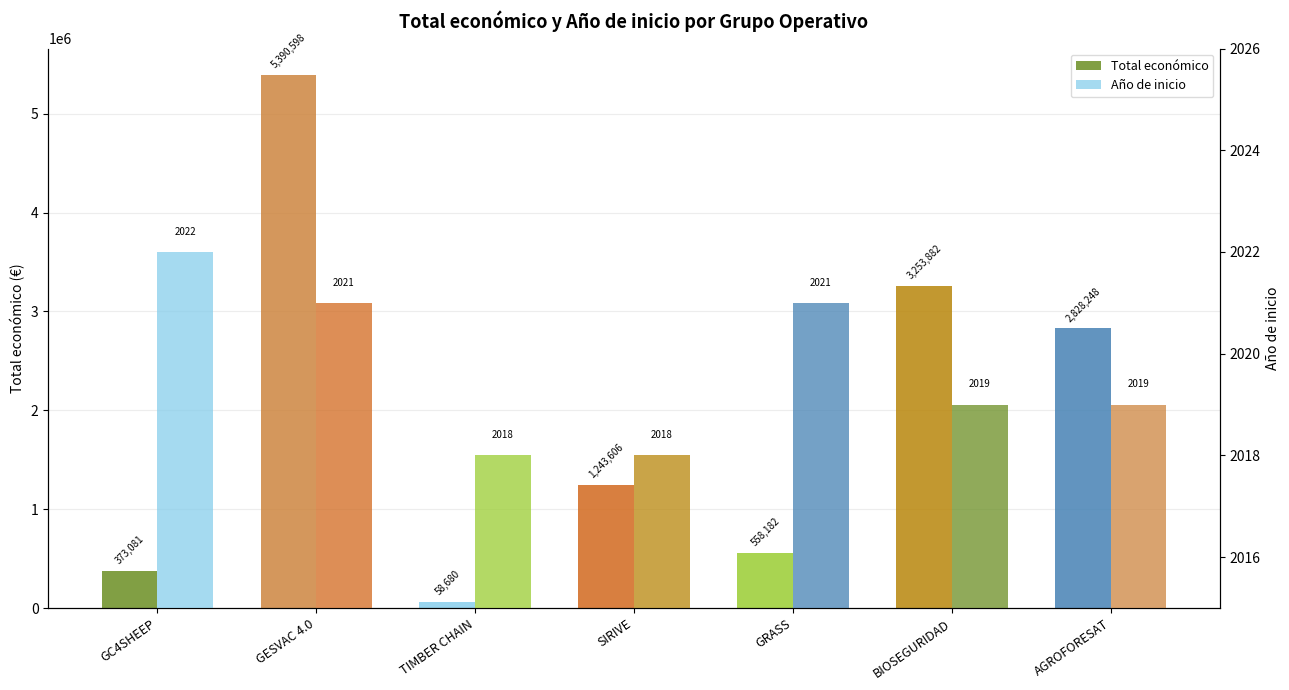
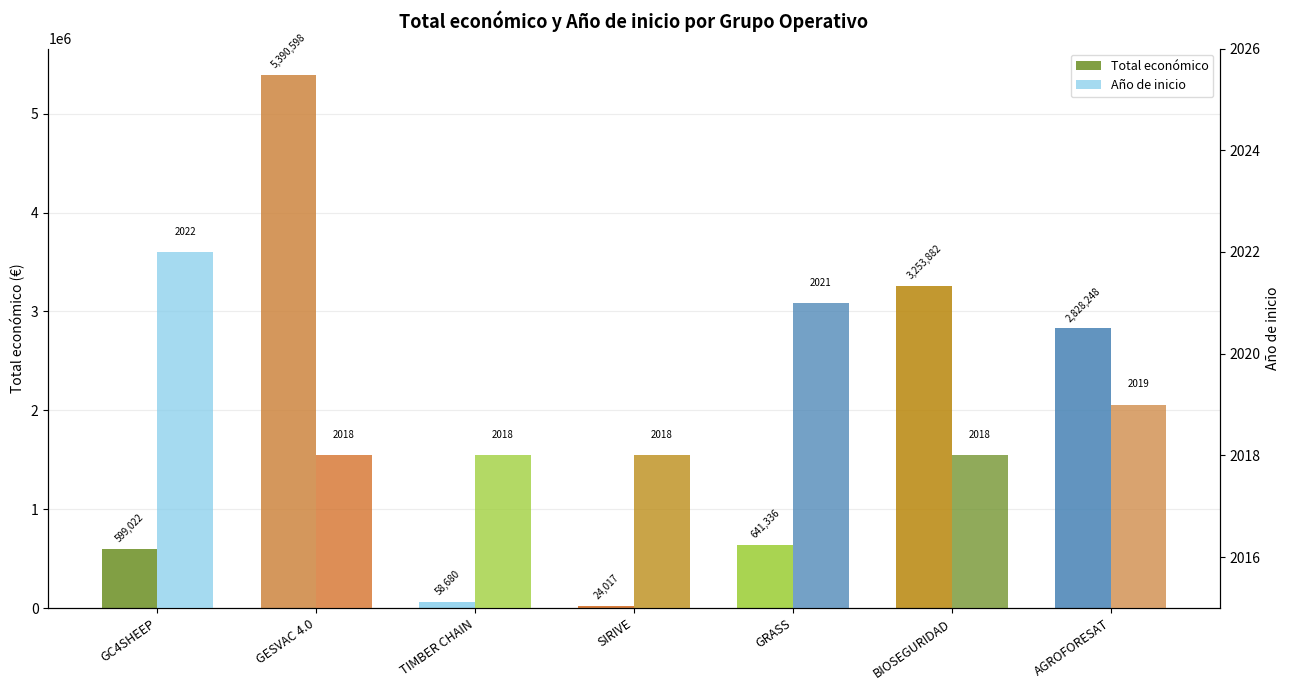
  {
    "Total económico": {
-     "GC4SHEEP": "373,081",
+     "GC4SHEEP": "599,022",
      "GESVAC 4.0": "5,390,598",
      "TIMBER CHAIN": "58,680",
-     "SIRIVE": "1,243,606",
-     "GRASS": "558,182",
+     "SIRIVE": "24,017",
+     "GRASS": "641,336",
      "BIOSEGURIDAD": "3,253,882",
      "AGROFORESAT": "2,828,248"
    },
    "Año de inicio": {
      "GC4SHEEP": "2022",
-     "GESVAC 4.0": "2021",
+     "GESVAC 4.0": "2018",
      "TIMBER CHAIN": "2018",
      "SIRIVE": "2018",
      "GRASS": "2021",
-     "BIOSEGURIDAD": "2019",
+     "BIOSEGURIDAD": "2018",
      "AGROFORESAT": "2019"
    }
  }
